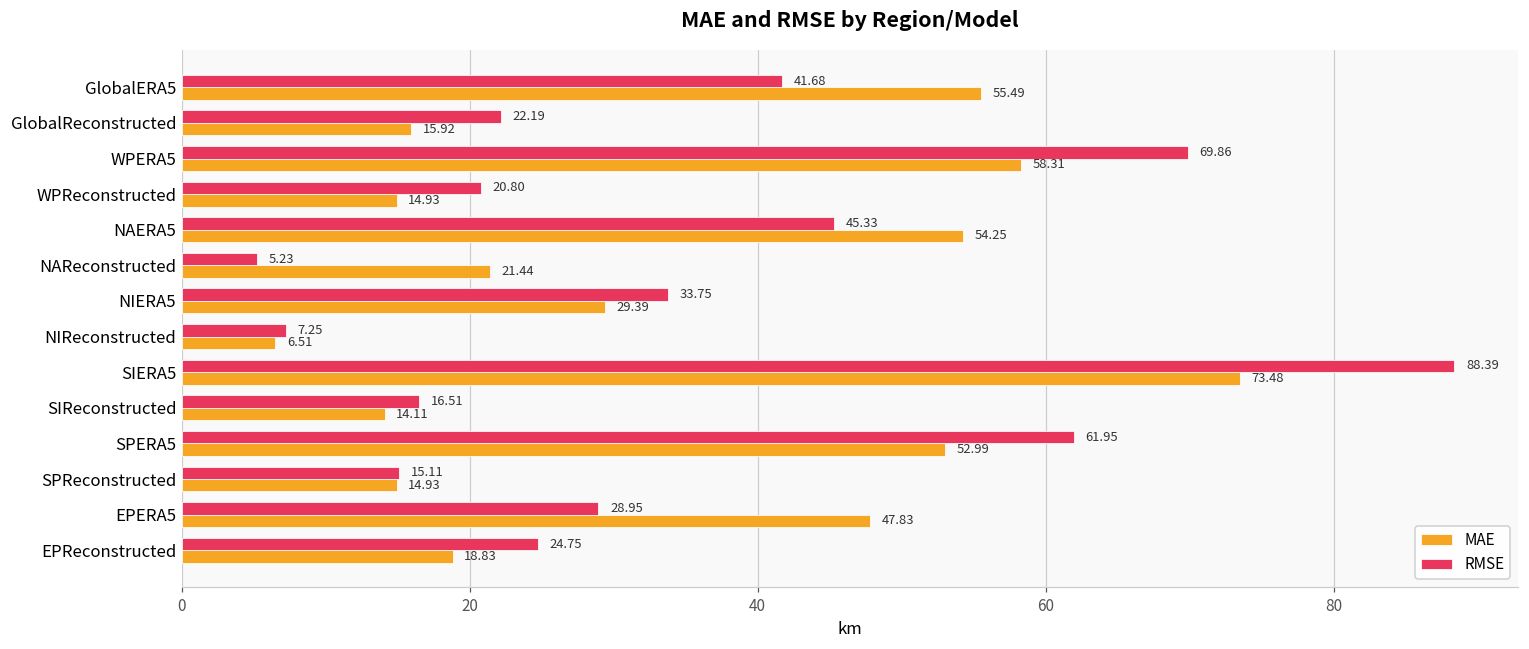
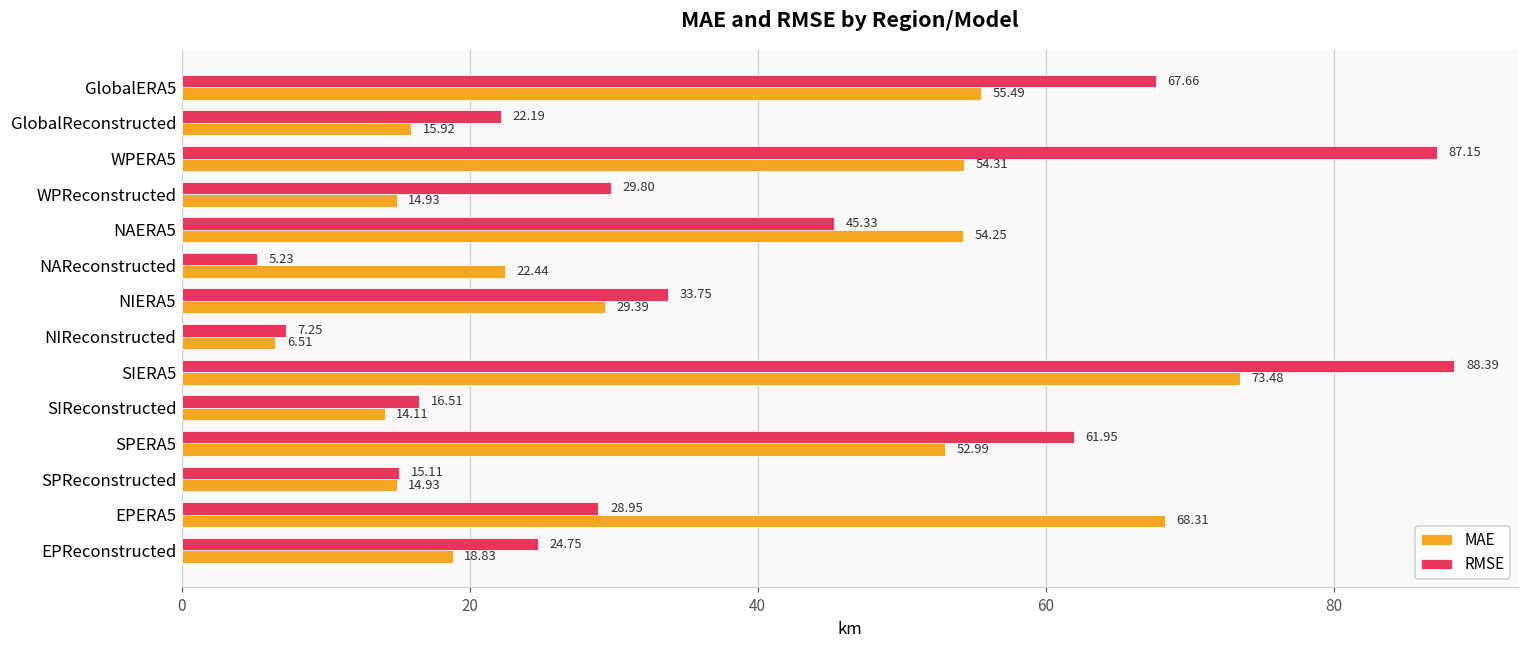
  {
    "MAE": {
      "GlobalERA5": 55.49,
      "GlobalReconstructed": 15.92,
-     "WPERA5": 58.31,
+     "WPERA5": 54.31,
      "WPReconstructed": 14.93,
      "NAERA5": 54.25,
-     "NAReconstructed": 21.44,
+     "NAReconstructed": 22.44,
      "NIERA5": 29.39,
      "NIReconstructed": 6.51,
      "SIERA5": 73.48,
      "SIReconstructed": 14.11,
      "SPERA5": 52.99,
      "SPReconstructed": 14.93,
-     "EPERA5": 47.83,
+     "EPERA5": 68.31,
      "EPReconstructed": 18.83
    },
    "RMSE": {
-     "GlobalERA5": 41.68,
+     "GlobalERA5": 67.66,
      "GlobalReconstructed": 22.19,
-     "WPERA5": 69.86,
-     "WPReconstructed": 20.80,
+     "WPERA5": 87.15,
+     "WPReconstructed": 29.80,
      "NAERA5": 45.33,
      "NAReconstructed": 5.23,
      "NIERA5": 33.75,
      "NIReconstructed": 7.25,
      "SIERA5": 88.39,
      "SIReconstructed": 16.51,
      "SPERA5": 61.95,
      "SPReconstructed": 15.11,
      "EPERA5": 28.95,
      "EPReconstructed": 24.75
    }
  }
